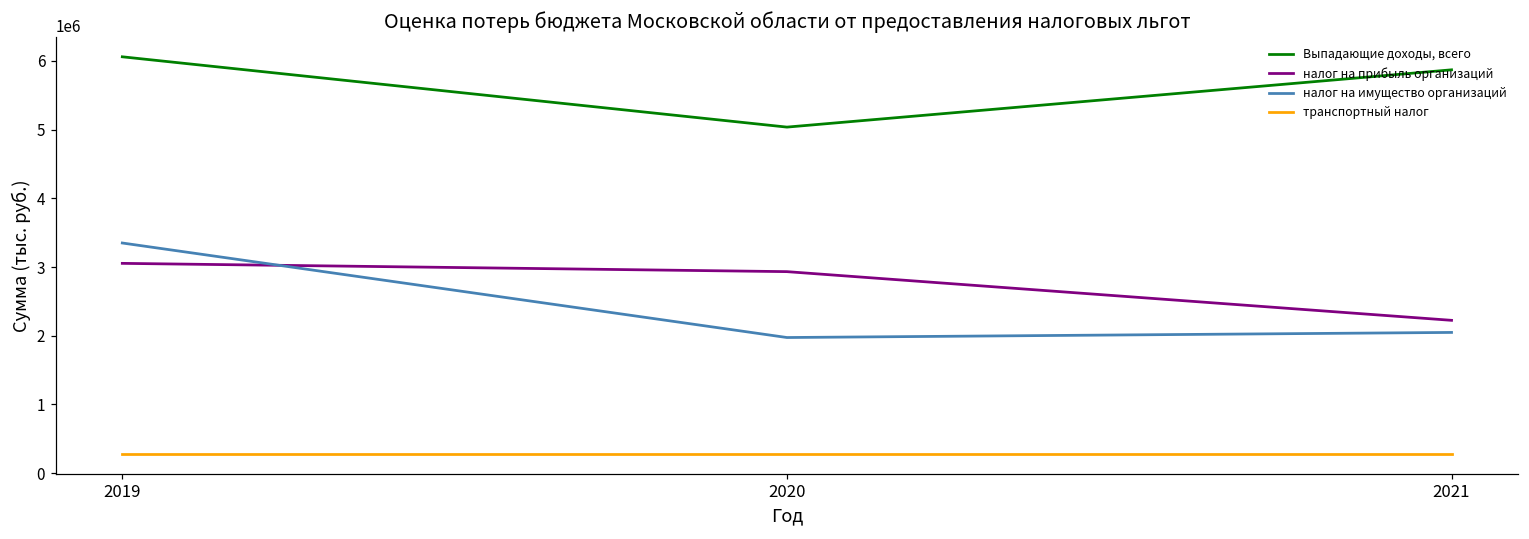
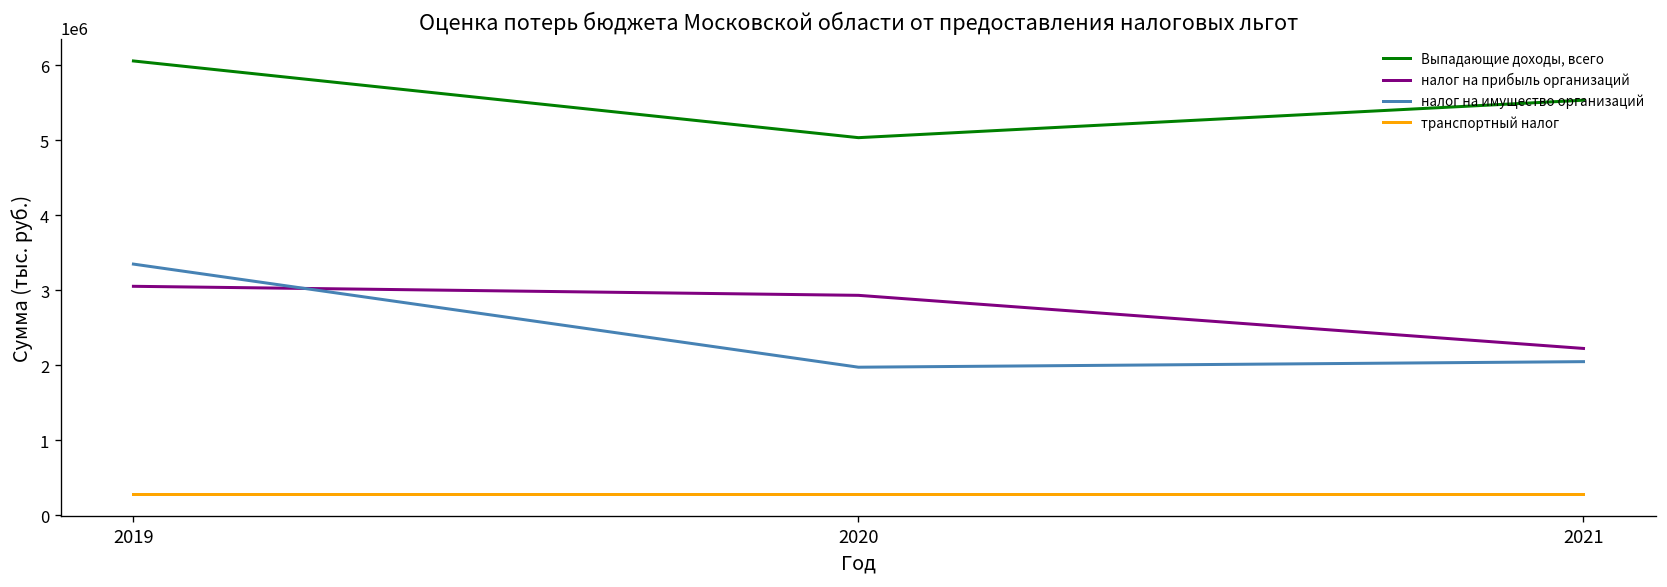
  {
    "Выпадающие доходы, всего": {
      "2019": 6100000,
      "2020": 5000000,
-     "2021": 5900000
+     "2021": 5500000
    },
    "налог на прибыль организаций": {
      "2019": 3100000,
      "2020": 2900000,
      "2021": 2200000
    },
    "налог на имущество организаций": {
      "2019": 3300000,
      "2020": 2000000,
      "2021": 2000000
    },
    "транспортный налог": {
      "2019": 300000,
      "2020": 300000,
      "2021": 300000
    }
  }
